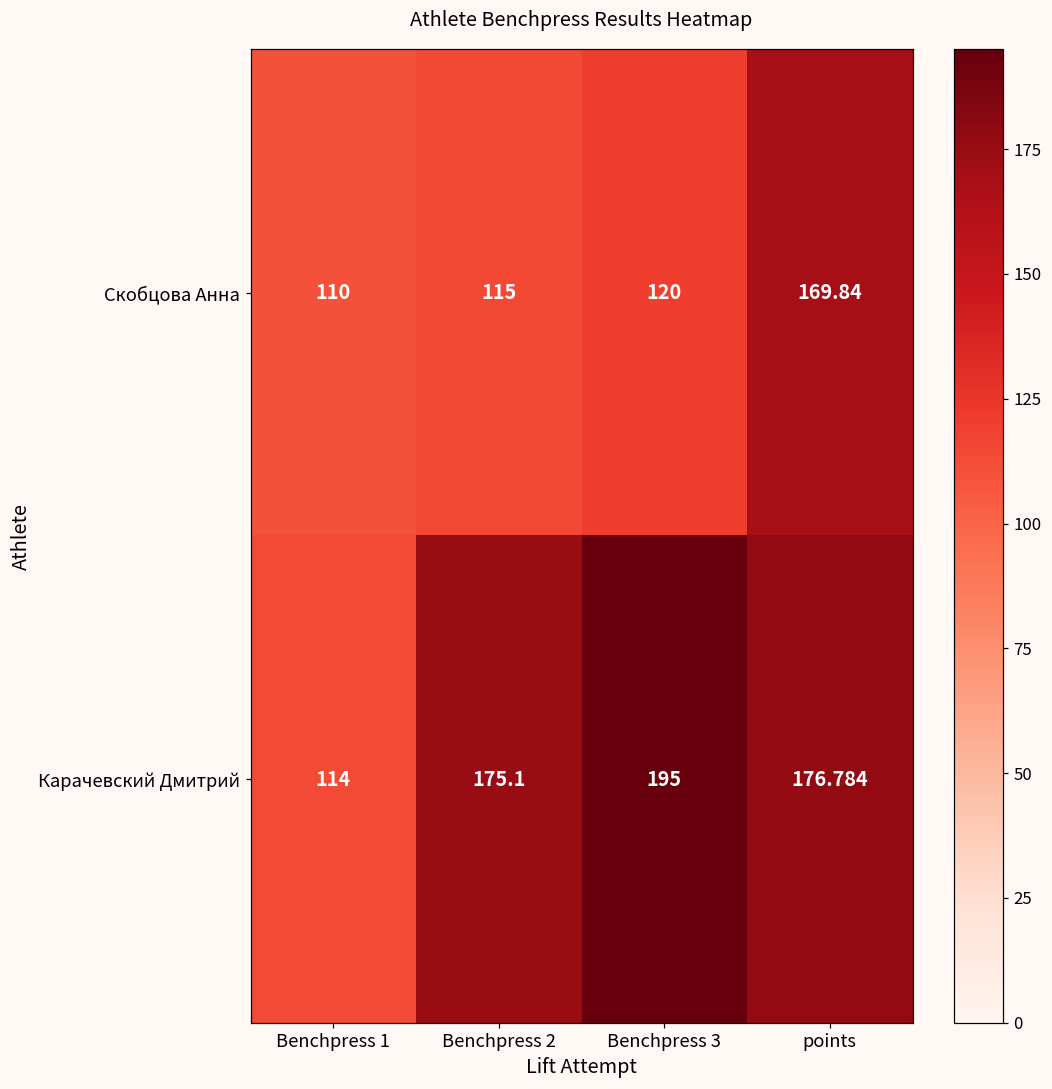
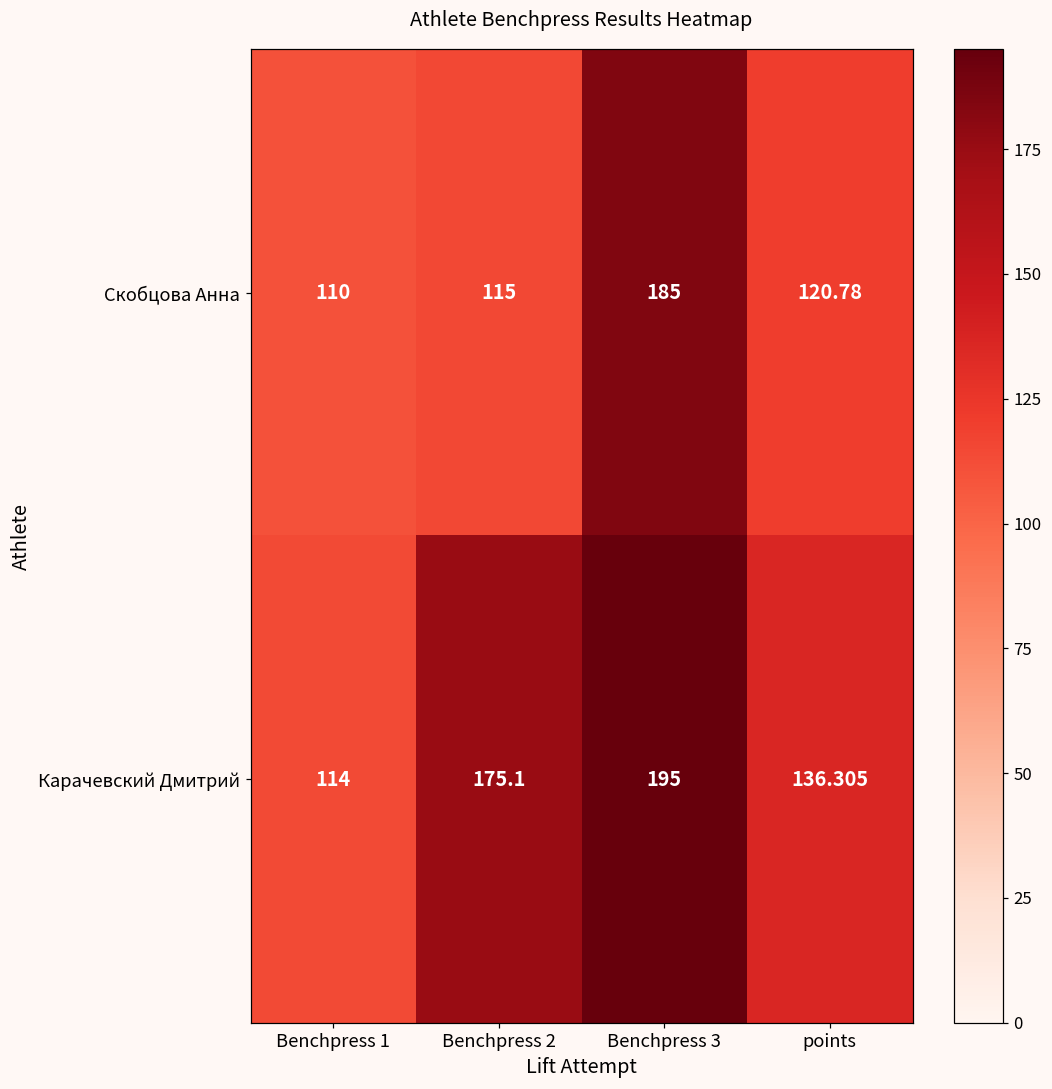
  {
    "Скобцова Анна": {
      "Benchpress 1": 110,
      "Benchpress 2": 115,
-     "Benchpress 3": 120,
-     "points": 169.84
+     "Benchpress 3": 185,
+     "points": 120.78
    },
    "Карачевский Дмитрий": {
      "Benchpress 1": 114,
      "Benchpress 2": 175.1,
      "Benchpress 3": 195,
-     "points": 176.784
+     "points": 136.305
    }
  }
